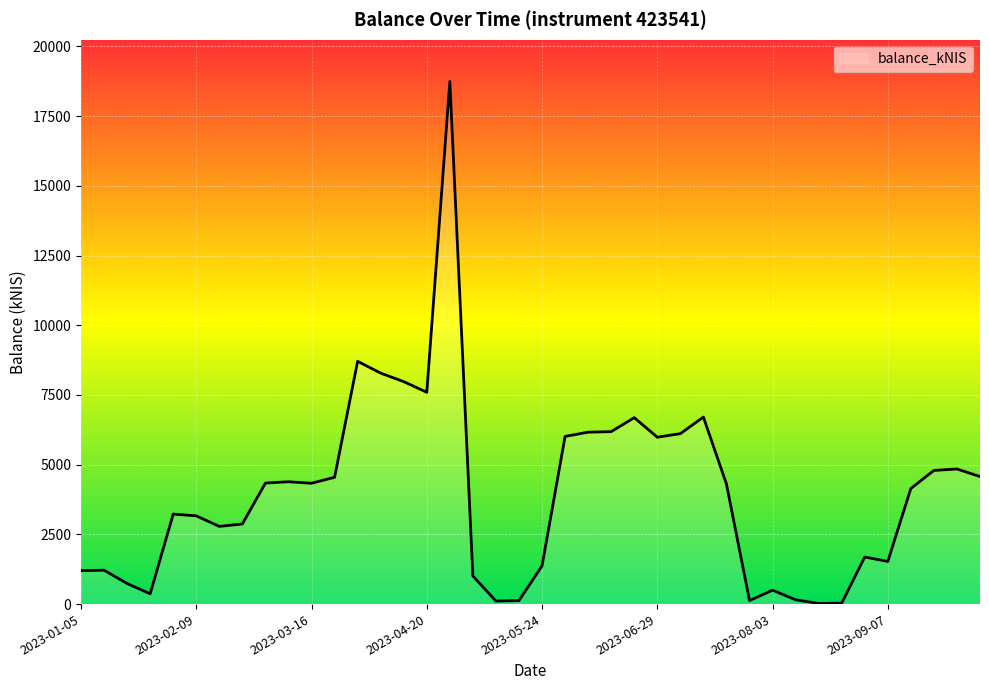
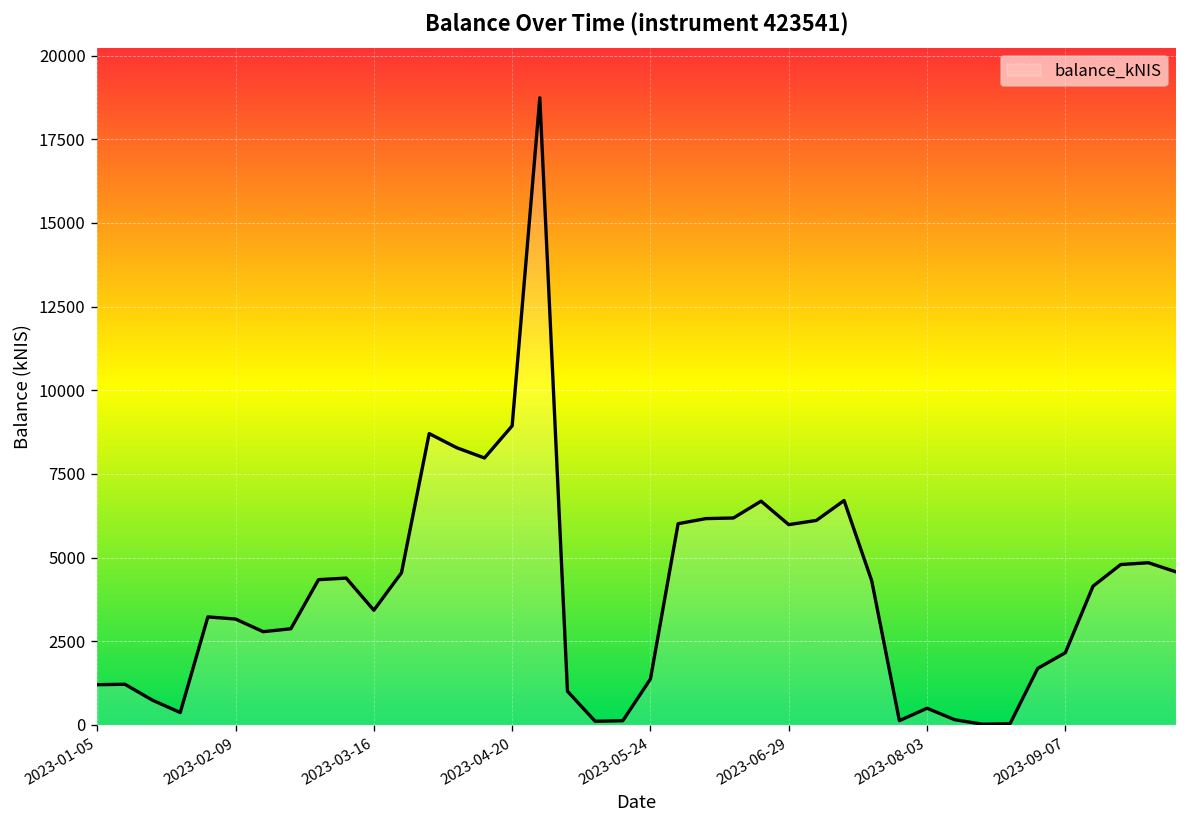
  {
    "2023-01-05": 1200,
    "2023-02-09": 3200,
-   "2023-03-16": 4300,
-   "2023-04-20": 7600,
+   "2023-03-16": 3400,
+   "2023-04-20": 8900,
    "2023-05-24": 1400,
    "2023-06-29": 6000,
    "2023-08-03": 500,
-   "2023-09-07": 1500
+   "2023-09-07": 2200
  }
